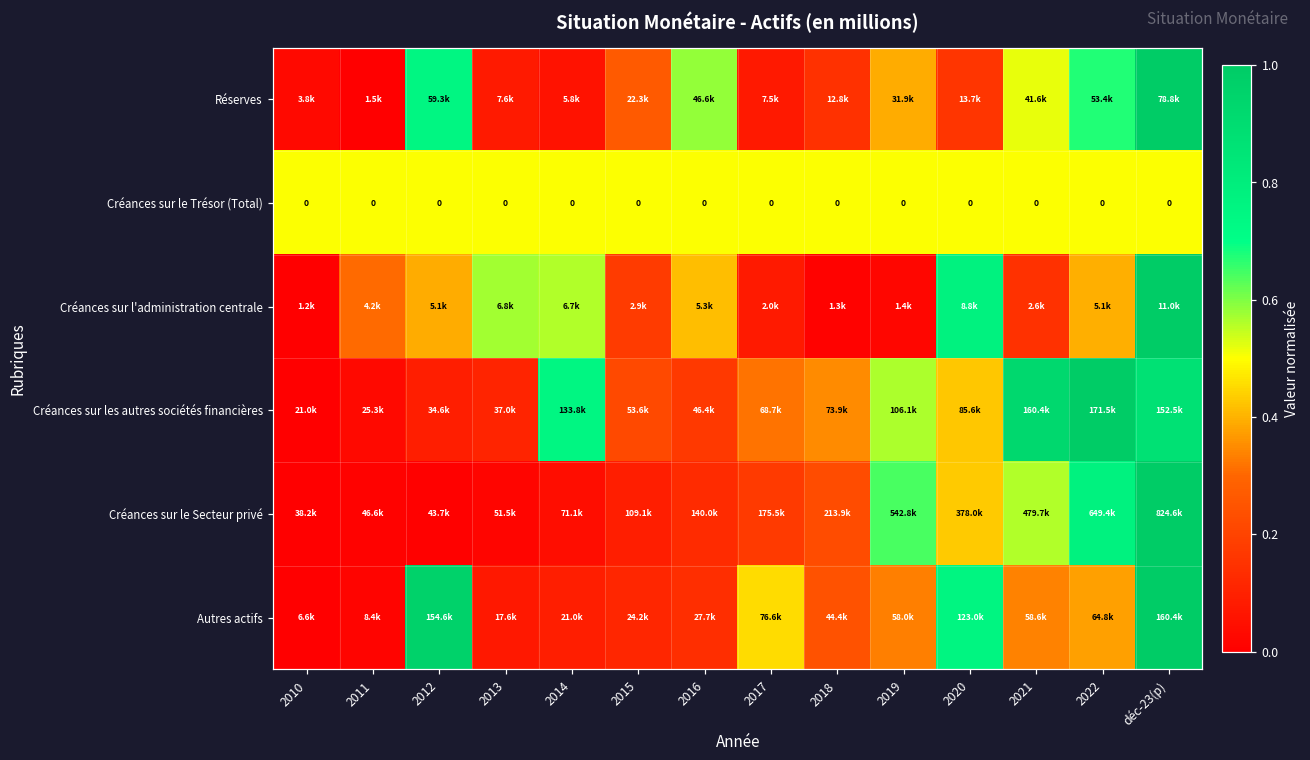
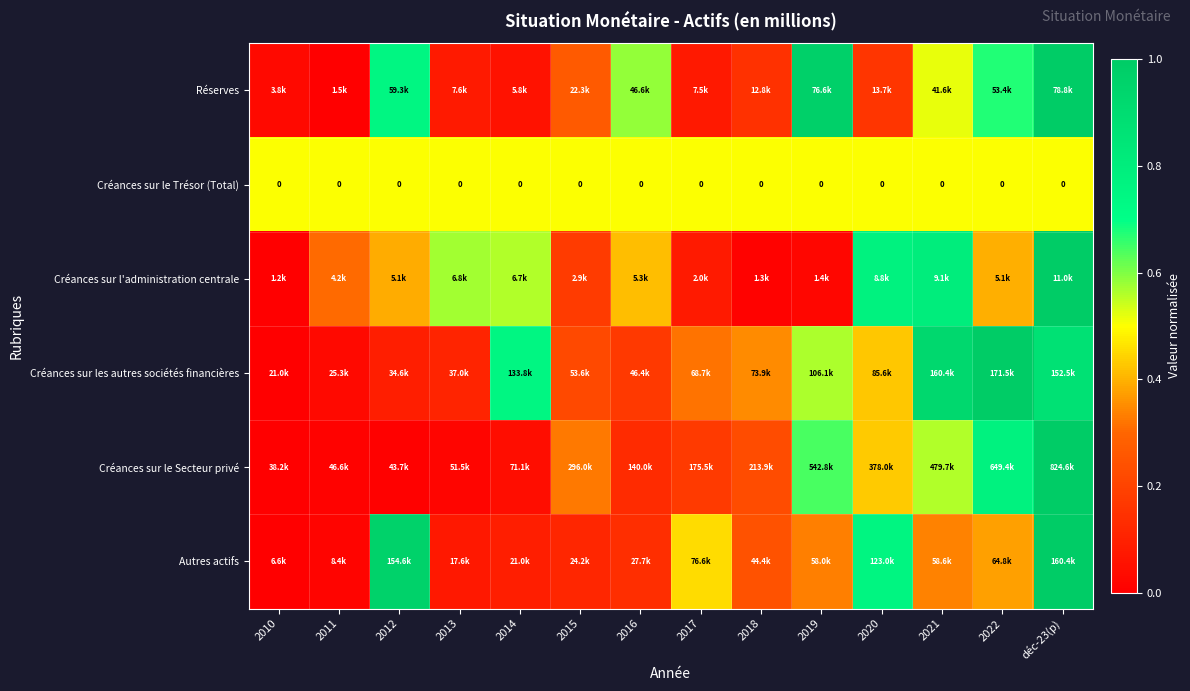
  {
    "Réserves": {
      "2010": "3.8k",
      "2011": "1.5k",
      "2012": "59.3k",
      "2013": "7.6k",
      "2014": "5.8k",
      "2015": "22.3k",
      "2016": "46.6k",
      "2017": "7.5k",
      "2018": "12.8k",
-     "2019": "31.9k",
+     "2019": "76.6k",
      "2020": "13.7k",
      "2021": "41.6k",
      "2022": "53.4k",
      "déc-23(p)": "78.8k"
    },
    "Créances sur le Trésor (Total)": {
      "2010": "0",
      "2011": "0",
      "2012": "0",
      "2013": "0",
      "2014": "0",
      "2015": "0",
      "2016": "0",
      "2017": "0",
      "2018": "0",
      "2019": "0",
      "2020": "0",
      "2021": "0",
      "2022": "0",
      "déc-23(p)": "0"
    },
    "Créances sur l'administration centrale": {
      "2010": "1.2k",
      "2011": "4.2k",
      "2012": "5.1k",
      "2013": "6.8k",
      "2014": "6.7k",
      "2015": "2.9k",
      "2016": "5.3k",
      "2017": "2.0k",
      "2018": "1.3k",
      "2019": "1.4k",
      "2020": "8.8k",
-     "2021": "2.6k",
+     "2021": "9.1k",
      "2022": "5.1k",
      "déc-23(p)": "11.0k"
    },
    "Créances sur les autres sociétés financières": {
      "2010": "21.0k",
      "2011": "25.3k",
      "2012": "34.6k",
      "2013": "37.0k",
      "2014": "133.8k",
      "2015": "53.6k",
      "2016": "46.4k",
      "2017": "68.7k",
      "2018": "73.9k",
      "2019": "106.1k",
      "2020": "85.6k",
      "2021": "160.4k",
      "2022": "171.5k",
      "déc-23(p)": "152.5k"
    },
    "Créances sur le Secteur privé": {
      "2010": "38.2k",
      "2011": "46.6k",
      "2012": "43.7k",
      "2013": "51.5k",
      "2014": "71.1k",
-     "2015": "109.1k",
+     "2015": "296.0k",
      "2016": "140.0k",
      "2017": "175.5k",
      "2018": "213.9k",
      "2019": "542.8k",
      "2020": "378.0k",
      "2021": "479.7k",
      "2022": "649.4k",
      "déc-23(p)": "824.6k"
    },
    "Autres actifs": {
      "2010": "6.6k",
      "2011": "8.4k",
      "2012": "154.6k",
      "2013": "17.6k",
      "2014": "21.0k",
      "2015": "24.2k",
      "2016": "27.7k",
      "2017": "76.6k",
      "2018": "44.4k",
      "2019": "58.0k",
      "2020": "123.0k",
      "2021": "58.6k",
      "2022": "64.8k",
      "déc-23(p)": "160.4k"
    }
  }
